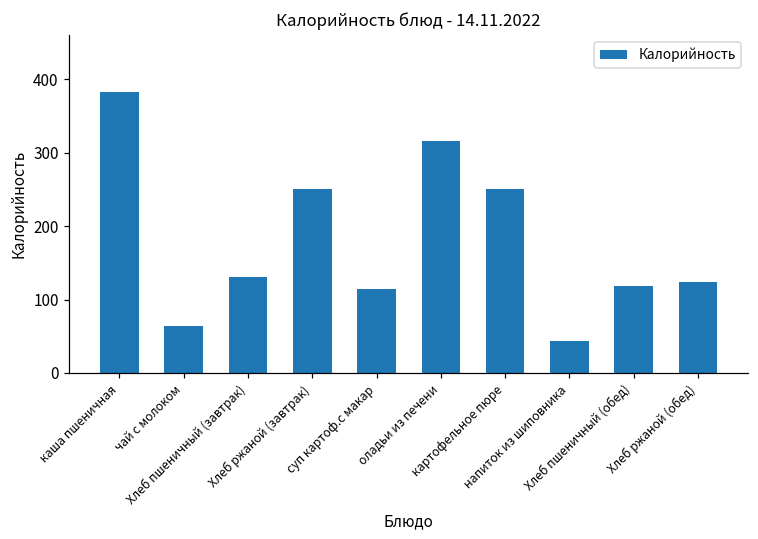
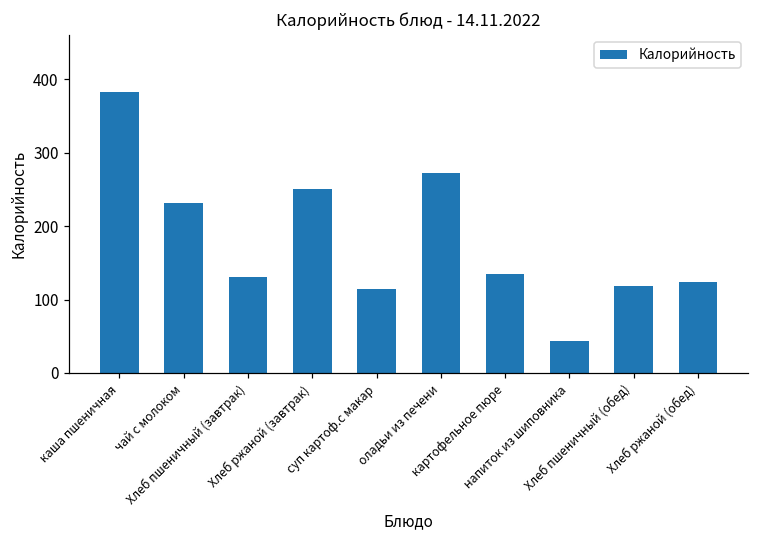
  {
    "каша пшеничная": 380,
-   "чай с молоком": 60,
+   "чай с молоком": 230,
    "Хлеб пшеничный (завтрак)": 130,
    "Хлеб ржаной (завтрак)": 250,
    "суп картоф.с макар": 110,
-   "оладьи из печени": 320,
-   "картофельное пюре": 250,
+   "оладьи из печени": 270,
+   "картофельное пюре": 140,
    "напиток из шиповника": 40,
    "Хлеб пшеничный (обед)": 120,
    "Хлеб ржаной (обед)": 120
  }
